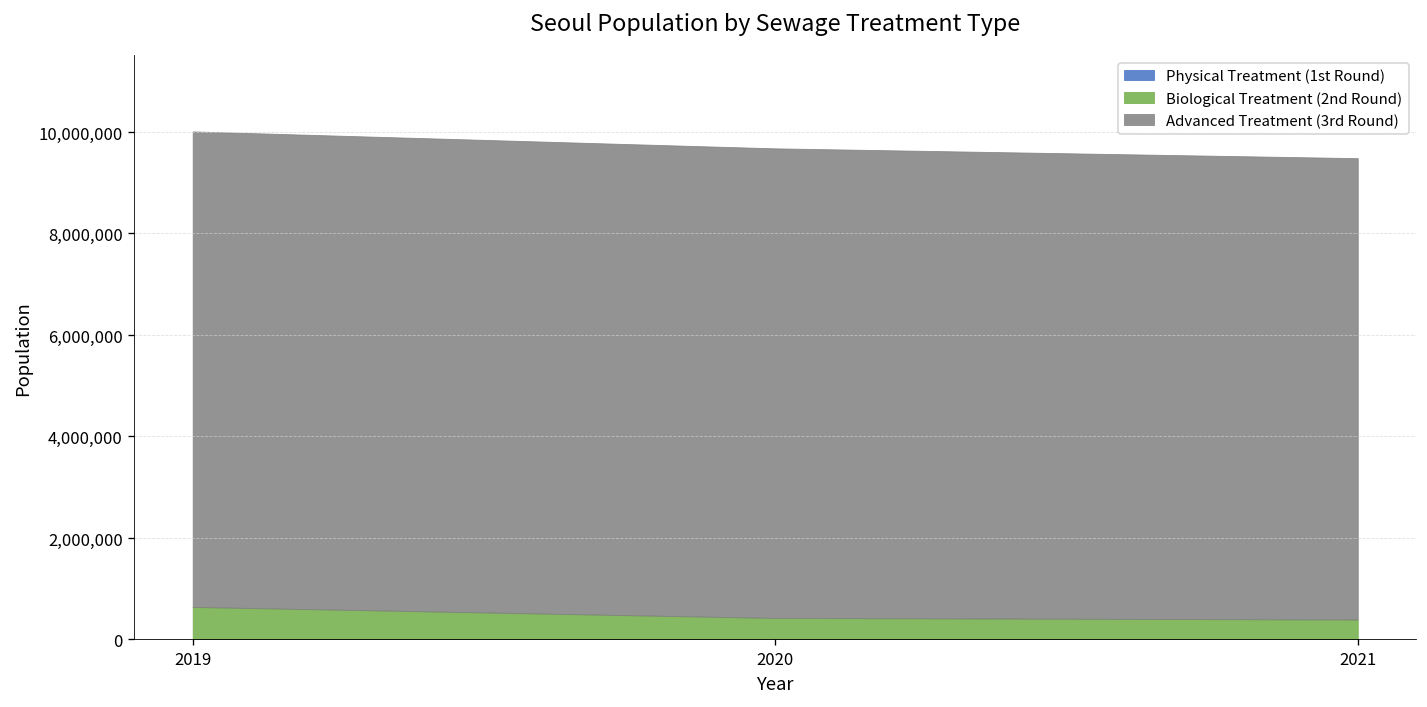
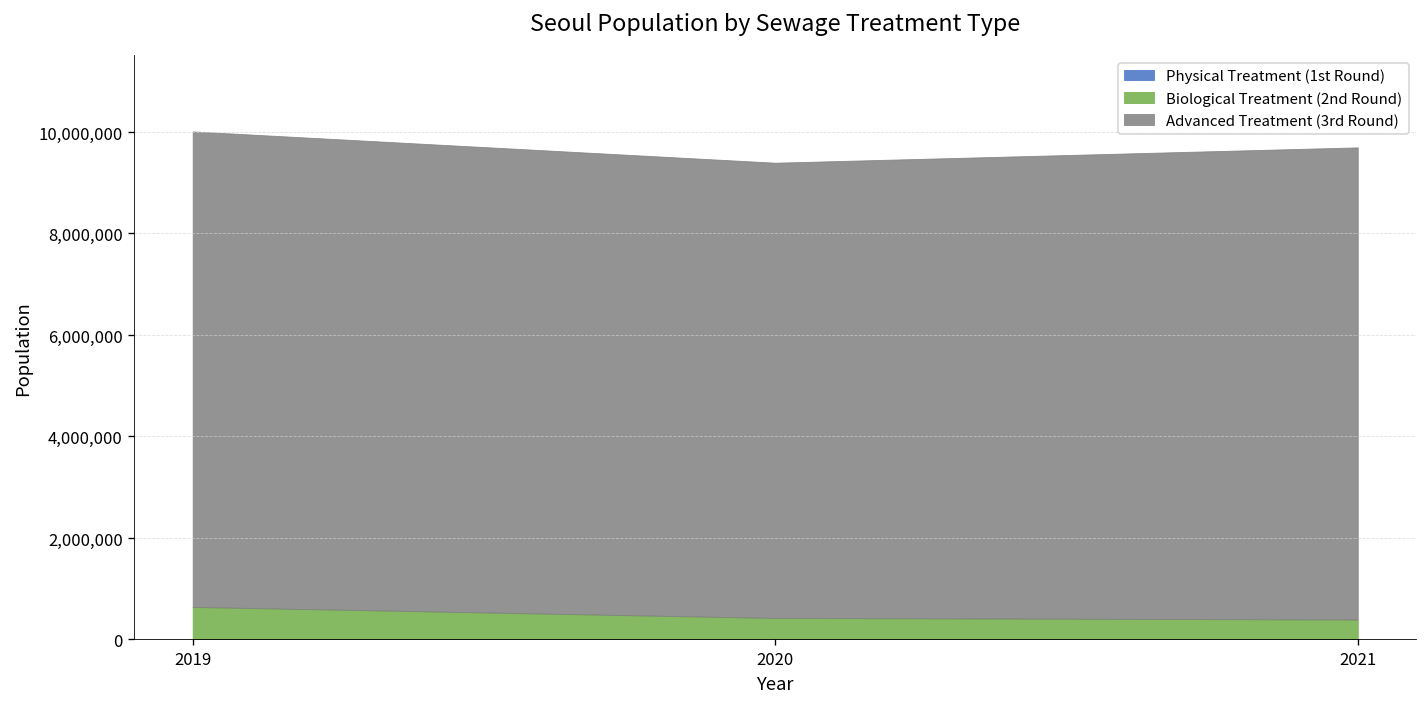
  {
    "Physical Treatment (1st Round)": {
      "2019": "0",
      "2020": "0",
      "2021": "0"
    },
    "Biological Treatment (2nd Round)": {
      "2019": "600,000",
      "2020": "400,000",
      "2021": "400,000"
    },
    "Advanced Treatment (3rd Round)": {
      "2019": "9,400,000",
-     "2020": "9,300,000",
-     "2021": "9,100,000"
+     "2020": "9,000,000",
+     "2021": "9,300,000"
    }
  }
